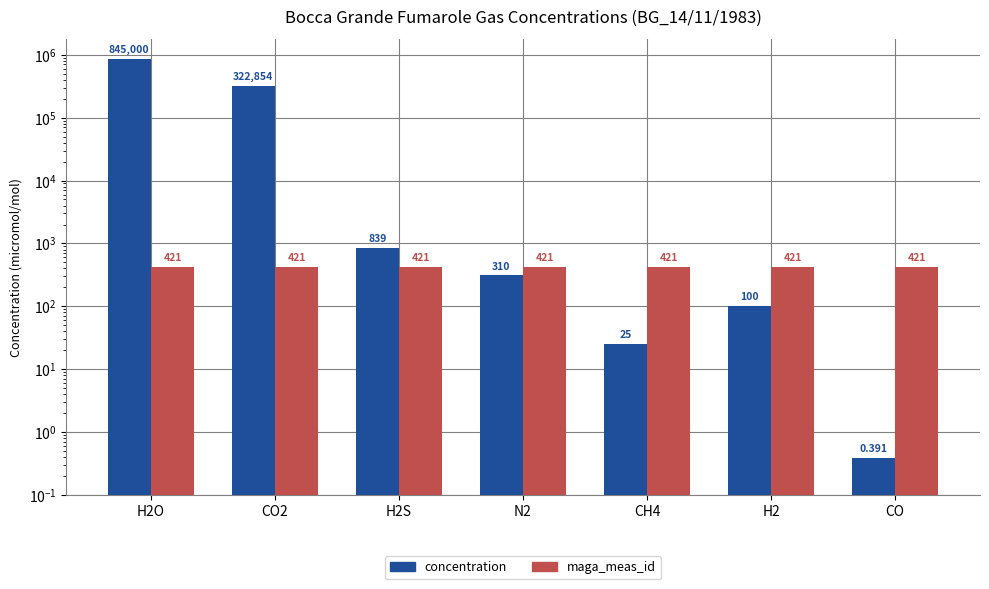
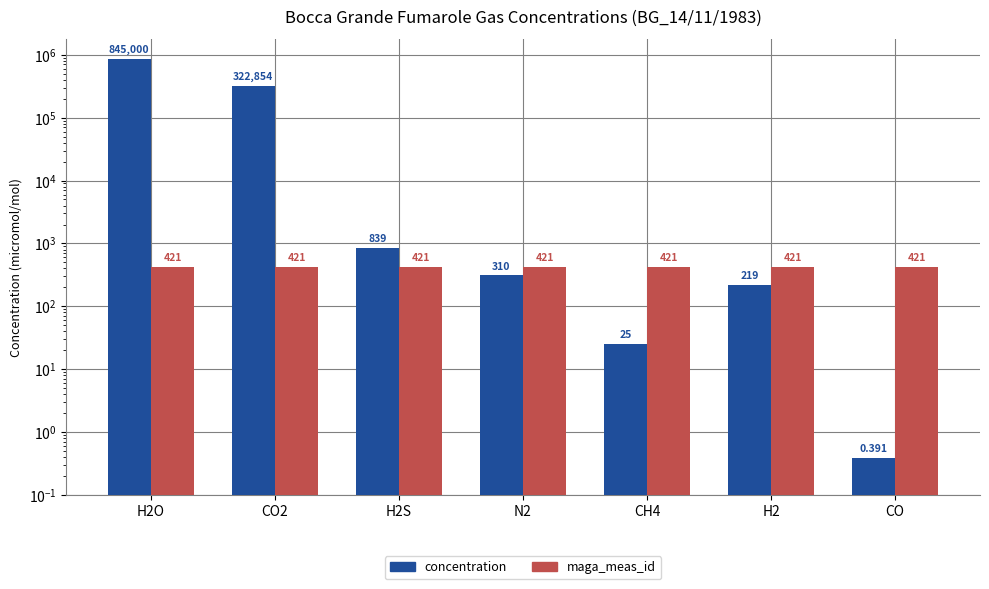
  {
    "concentration": {
      "H2O": "845,000",
      "CO2": "322,854",
      "H2S": "839",
      "N2": "310",
      "CH4": "25",
-     "H2": "100",
+     "H2": "219",
      "CO": "0.391"
    },
    "maga_meas_id": {
      "H2O": "421",
      "CO2": "421",
      "H2S": "421",
      "N2": "421",
      "CH4": "421",
      "H2": "421",
      "CO": "421"
    }
  }
